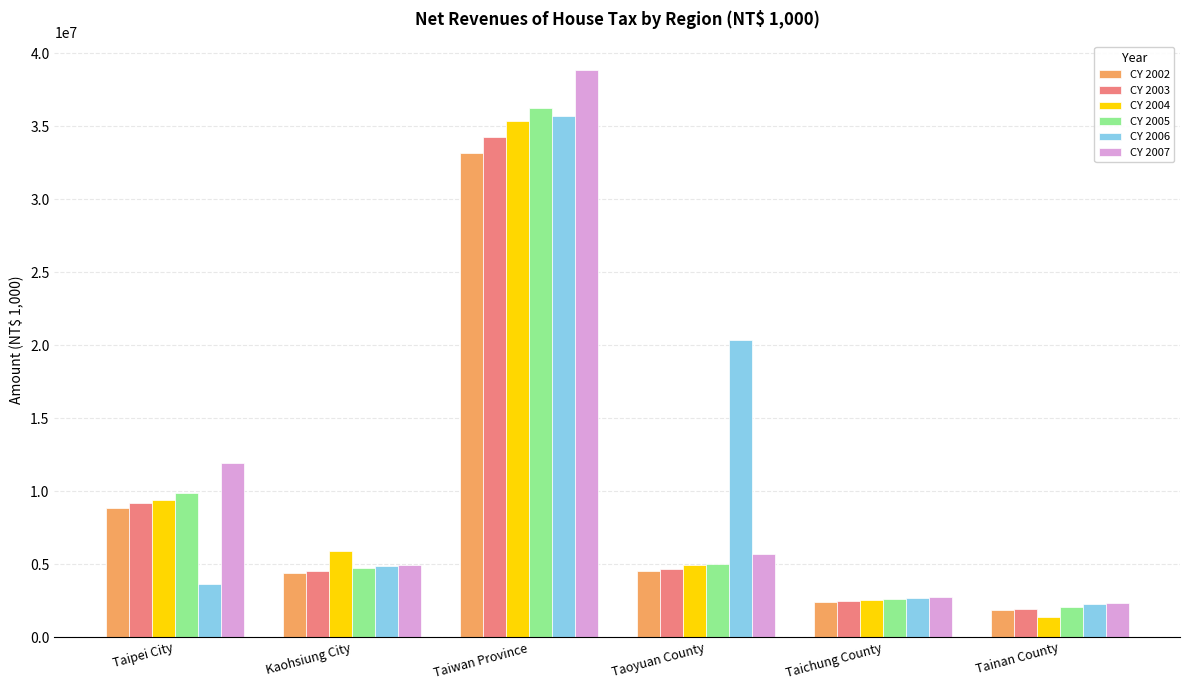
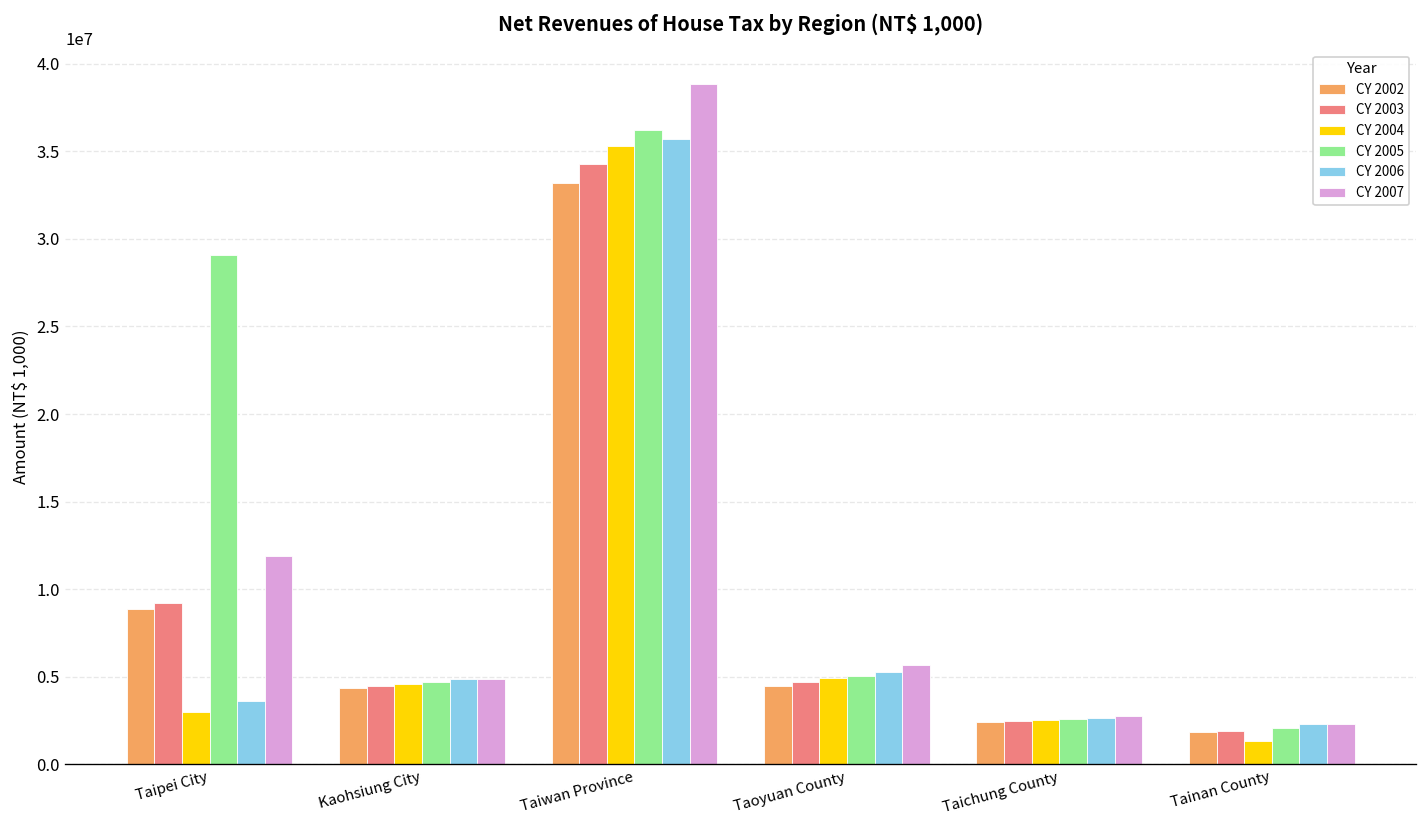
  {
    "CY 2004": {
-     "Taipei City": 9400000,
-     "Kaohsiung City": 5900000,
+     "Taipei City": 3000000,
+     "Kaohsiung City": 4600000,
      "Taiwan Province": 35300000,
      "Taoyuan County": 4900000,
      "Taichung County": 2500000,
      "Tainan County": 1400000
    },
    "CY 2005": {
-     "Taipei City": 9900000,
+     "Taipei City": 29100000,
      "Kaohsiung City": 4700000,
      "Taiwan Province": 36200000,
      "Taoyuan County": 5000000,
      "Taichung County": 2600000,
      "Tainan County": 2100000
    },
    "CY 2006": {
      "Taipei City": 3600000,
      "Kaohsiung City": 4900000,
      "Taiwan Province": 35700000,
-     "Taoyuan County": 20400000,
+     "Taoyuan County": 5300000,
      "Taichung County": 2700000,
      "Tainan County": 2300000
    },
    "CY 2007": {
      "Taipei City": 11900000,
      "Kaohsiung City": 4900000,
      "Taiwan Province": 38800000,
      "Taoyuan County": 5700000,
      "Taichung County": 2800000,
      "Tainan County": 2300000
    }
  }
